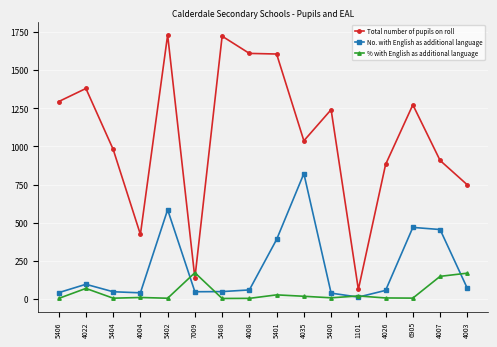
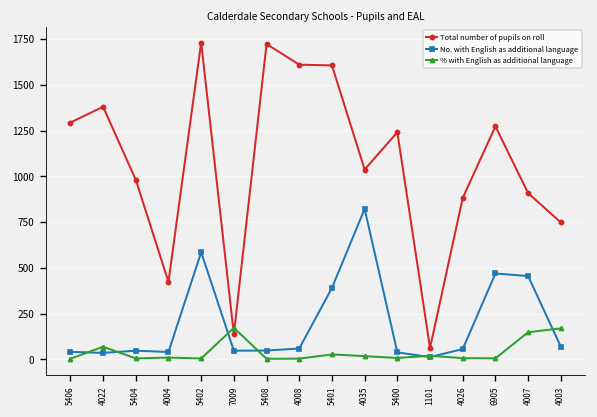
  {
    "Total number of pupils on roll": {
      "5406": 1290,
      "4022": 1380,
      "5404": 980,
      "4004": 420,
      "5402": 1730,
      "7009": 140,
      "5408": 1720,
      "4008": 1610,
      "5401": 1610,
      "4035": 1040,
      "5400": 1240,
      "1101": 60,
      "4026": 880,
      "6905": 1270,
      "4007": 910,
      "4003": 750
    },
    "No. with English as additional language": {
      "5406": 40,
-     "4022": 100,
+     "4022": 40,
      "5404": 50,
      "4004": 40,
      "5402": 590,
      "7009": 50,
      "5408": 50,
      "4008": 60,
      "5401": 390,
      "4035": 820,
      "5400": 40,
      "4026": 60,
      "6905": 470,
      "4007": 460,
      "4003": 70
    },
    "% with English as additional language": {
      "5406": 0,
      "4022": 70,
      "5404": 0,
      "4004": 10,
      "5402": 0,
      "7009": 170,
      "5408": 0,
      "4008": 0,
      "5401": 30,
      "4035": 20,
      "5400": 10,
      "4026": 10,
      "6905": 10,
      "4007": 150,
      "4003": 170
    }
  }
